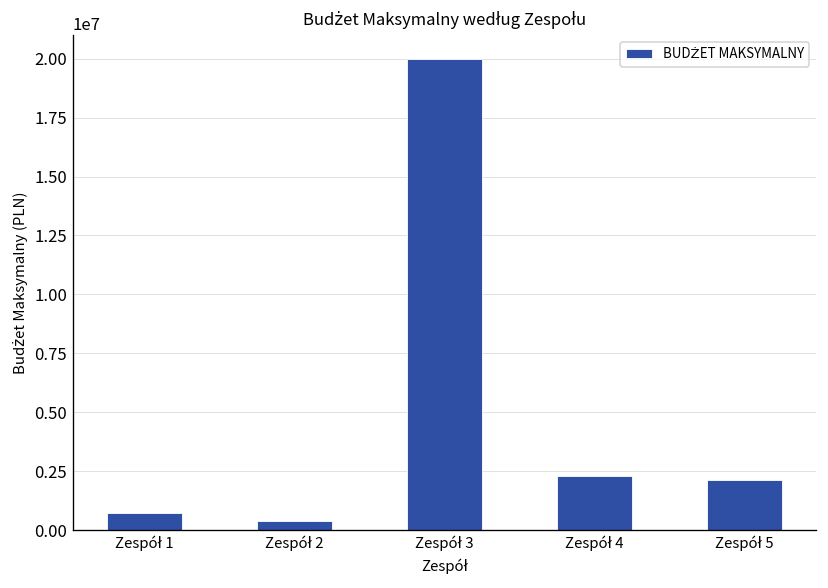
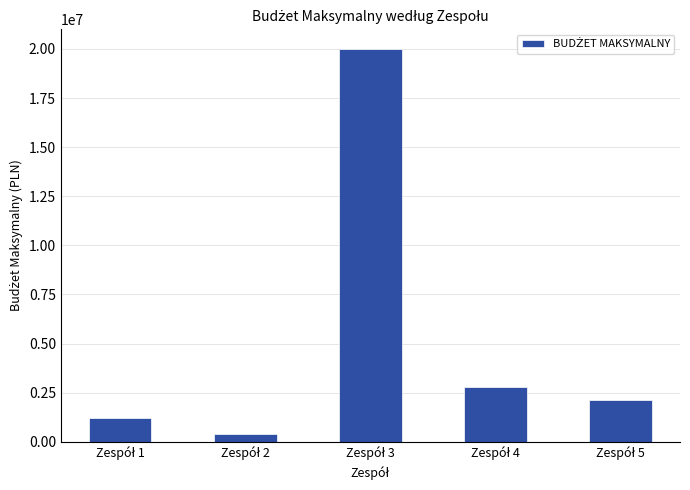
  {
-   "Zespół 1": 700000,
+   "Zespół 1": 1200000,
    "Zespół 2": 400000,
    "Zespół 3": 20000000,
-   "Zespół 4": 2300000,
+   "Zespół 4": 2800000,
    "Zespół 5": 2100000
  }
